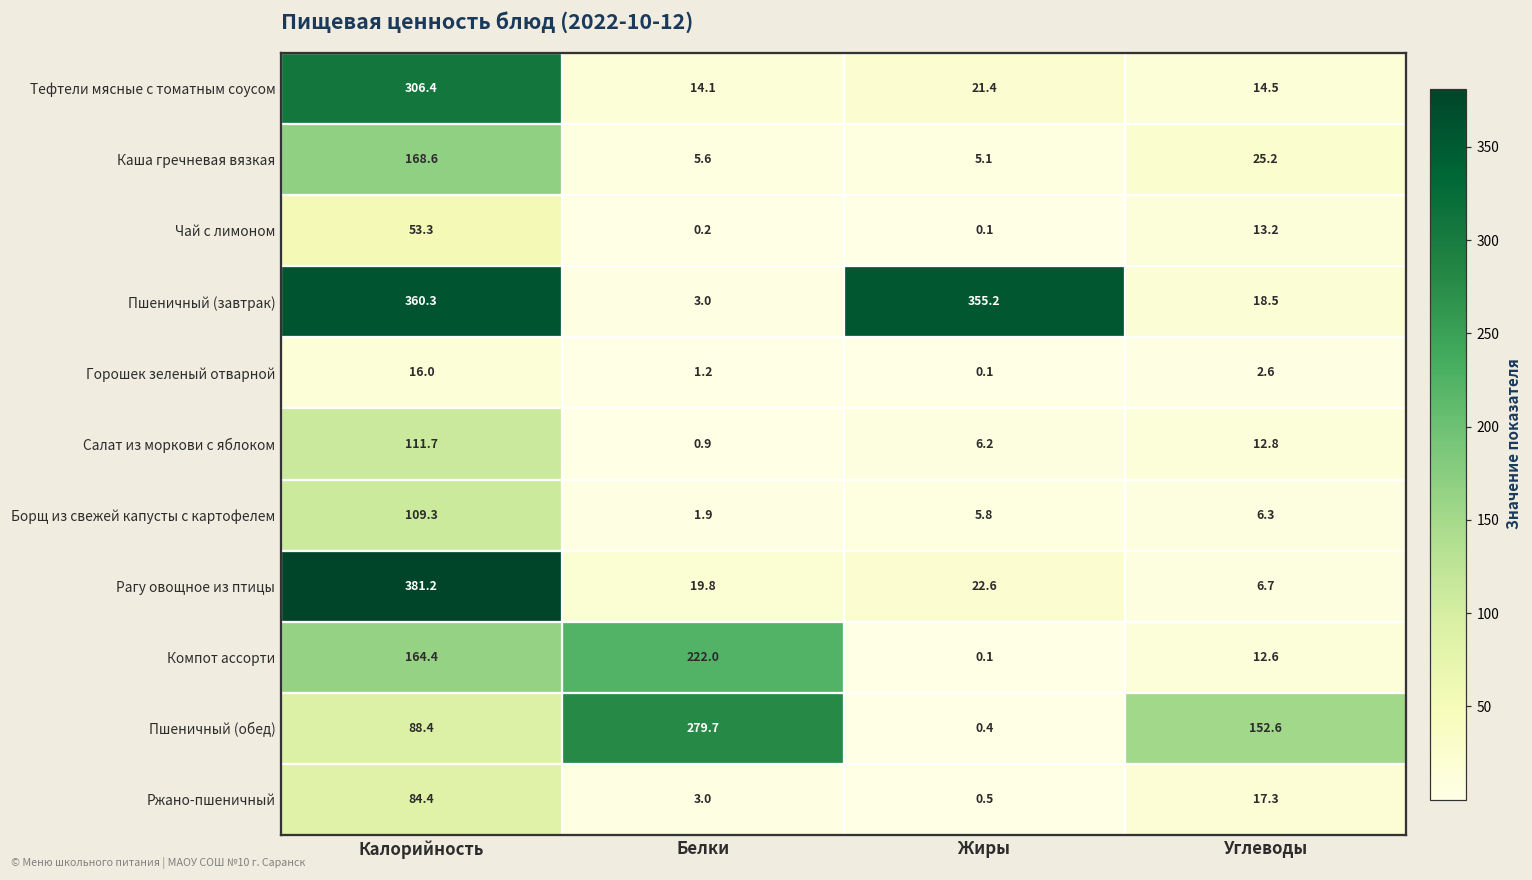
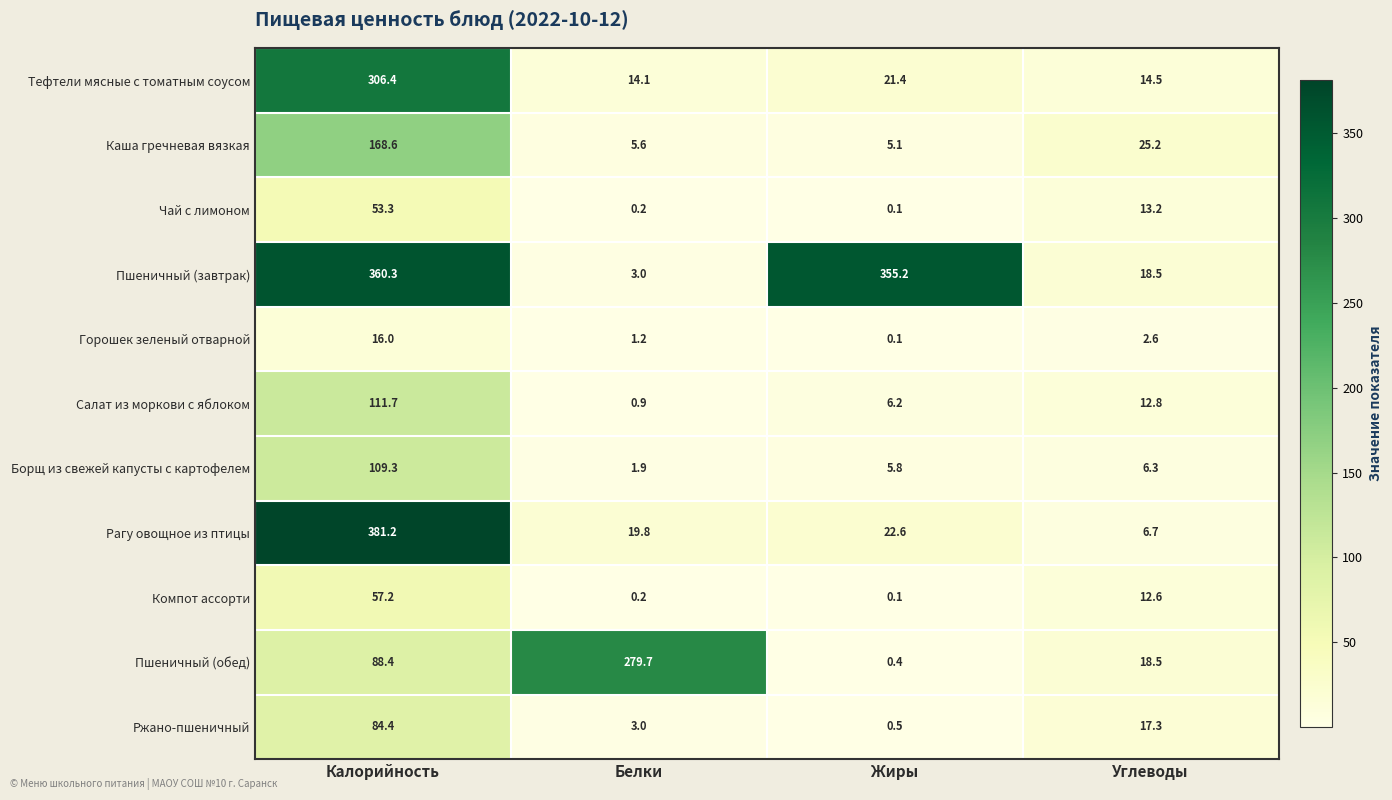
  {
    "Тефтели мясные с томатным соусом": {
      "Калорийность": 306.4,
      "Белки": 14.1,
      "Жиры": 21.4,
      "Углеводы": 14.5
    },
    "Каша гречневая вязкая": {
      "Калорийность": 168.6,
      "Белки": 5.6,
      "Жиры": 5.1,
      "Углеводы": 25.2
    },
    "Чай с лимоном": {
      "Калорийность": 53.3,
      "Белки": 0.2,
      "Жиры": 0.1,
      "Углеводы": 13.2
    },
    "Пшеничный (завтрак)": {
      "Калорийность": 360.3,
      "Белки": 3.0,
      "Жиры": 355.2,
      "Углеводы": 18.5
    },
    "Горошек зеленый отварной": {
      "Калорийность": 16.0,
      "Белки": 1.2,
      "Жиры": 0.1,
      "Углеводы": 2.6
    },
    "Салат из моркови с яблоком": {
      "Калорийность": 111.7,
      "Белки": 0.9,
      "Жиры": 6.2,
      "Углеводы": 12.8
    },
    "Борщ из свежей капусты с картофелем": {
      "Калорийность": 109.3,
      "Белки": 1.9,
      "Жиры": 5.8,
      "Углеводы": 6.3
    },
    "Рагу овощное из птицы": {
      "Калорийность": 381.2,
      "Белки": 19.8,
      "Жиры": 22.6,
      "Углеводы": 6.7
    },
    "Компот ассорти": {
-     "Калорийность": 164.4,
-     "Белки": 222.0,
+     "Калорийность": 57.2,
+     "Белки": 0.2,
      "Жиры": 0.1,
      "Углеводы": 12.6
    },
    "Пшеничный (обед)": {
      "Калорийность": 88.4,
      "Белки": 279.7,
      "Жиры": 0.4,
-     "Углеводы": 152.6
+     "Углеводы": 18.5
    },
    "Ржано-пшеничный": {
      "Калорийность": 84.4,
      "Белки": 3.0,
      "Жиры": 0.5,
      "Углеводы": 17.3
    }
  }
